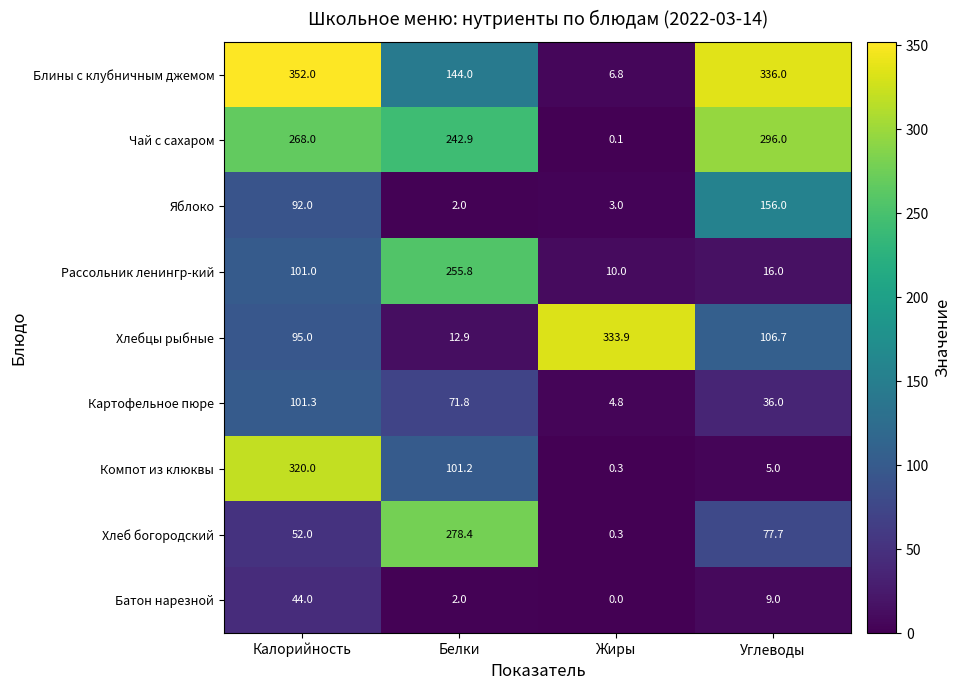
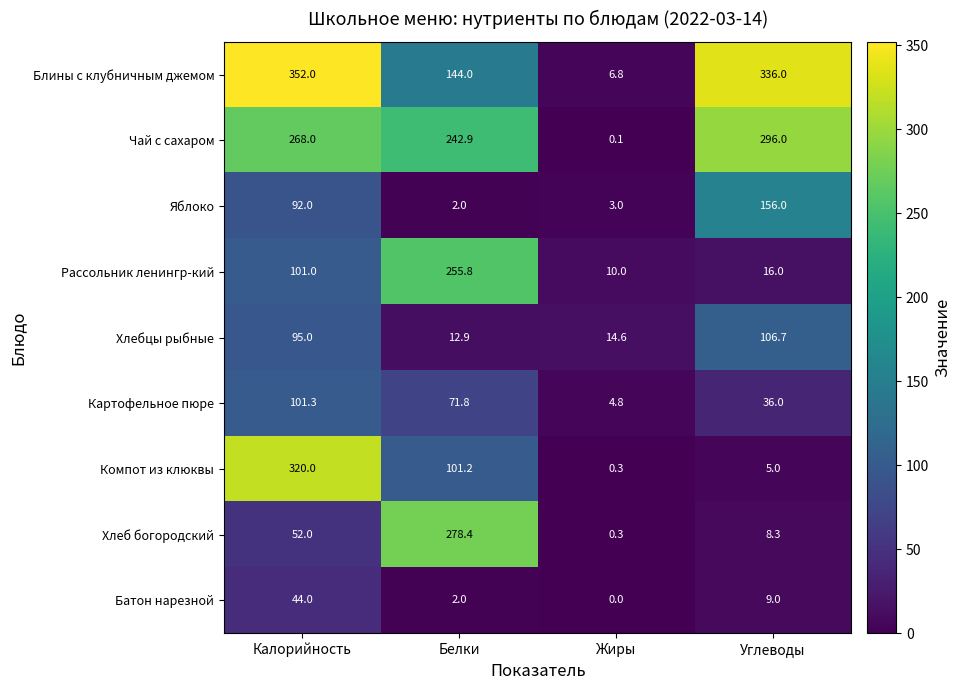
  {
    "Блины с клубничным джемом": {
      "Калорийность": 352.0,
      "Белки": 144.0,
      "Жиры": 6.8,
      "Углеводы": 336.0
    },
    "Чай с сахаром": {
      "Калорийность": 268.0,
      "Белки": 242.9,
      "Жиры": 0.1,
      "Углеводы": 296.0
    },
    "Яблоко": {
      "Калорийность": 92.0,
      "Белки": 2.0,
      "Жиры": 3.0,
      "Углеводы": 156.0
    },
    "Рассольник ленингр-кий": {
      "Калорийность": 101.0,
      "Белки": 255.8,
      "Жиры": 10.0,
      "Углеводы": 16.0
    },
    "Хлебцы рыбные": {
      "Калорийность": 95.0,
      "Белки": 12.9,
-     "Жиры": 333.9,
+     "Жиры": 14.6,
      "Углеводы": 106.7
    },
    "Картофельное пюре": {
      "Калорийность": 101.3,
      "Белки": 71.8,
      "Жиры": 4.8,
      "Углеводы": 36.0
    },
    "Компот из клюквы": {
      "Калорийность": 320.0,
      "Белки": 101.2,
      "Жиры": 0.3,
      "Углеводы": 5.0
    },
    "Хлеб богородский": {
      "Калорийность": 52.0,
      "Белки": 278.4,
      "Жиры": 0.3,
-     "Углеводы": 77.7
+     "Углеводы": 8.3
    },
    "Батон нарезной": {
      "Калорийность": 44.0,
      "Белки": 2.0,
      "Жиры": 0.0,
      "Углеводы": 9.0
    }
  }
